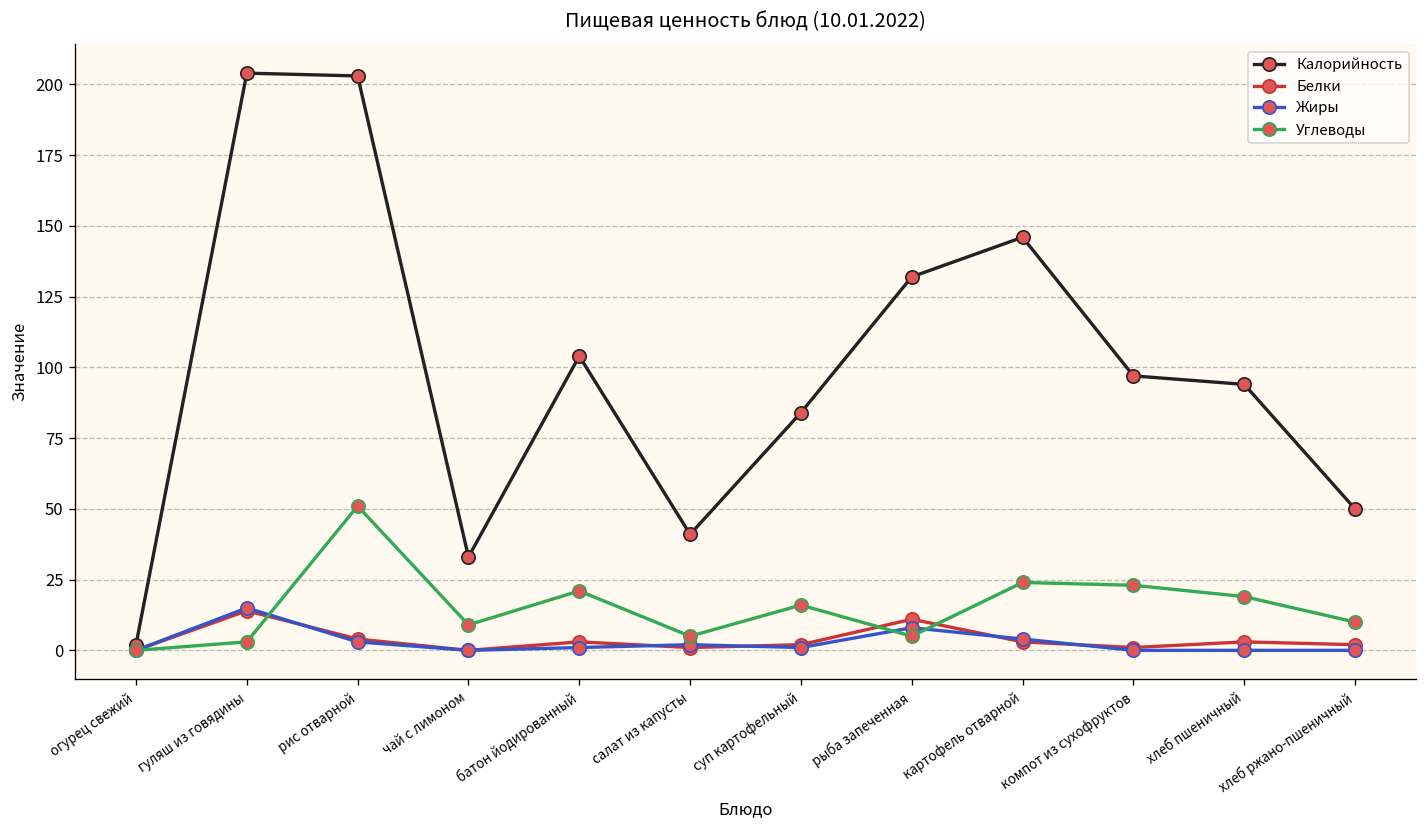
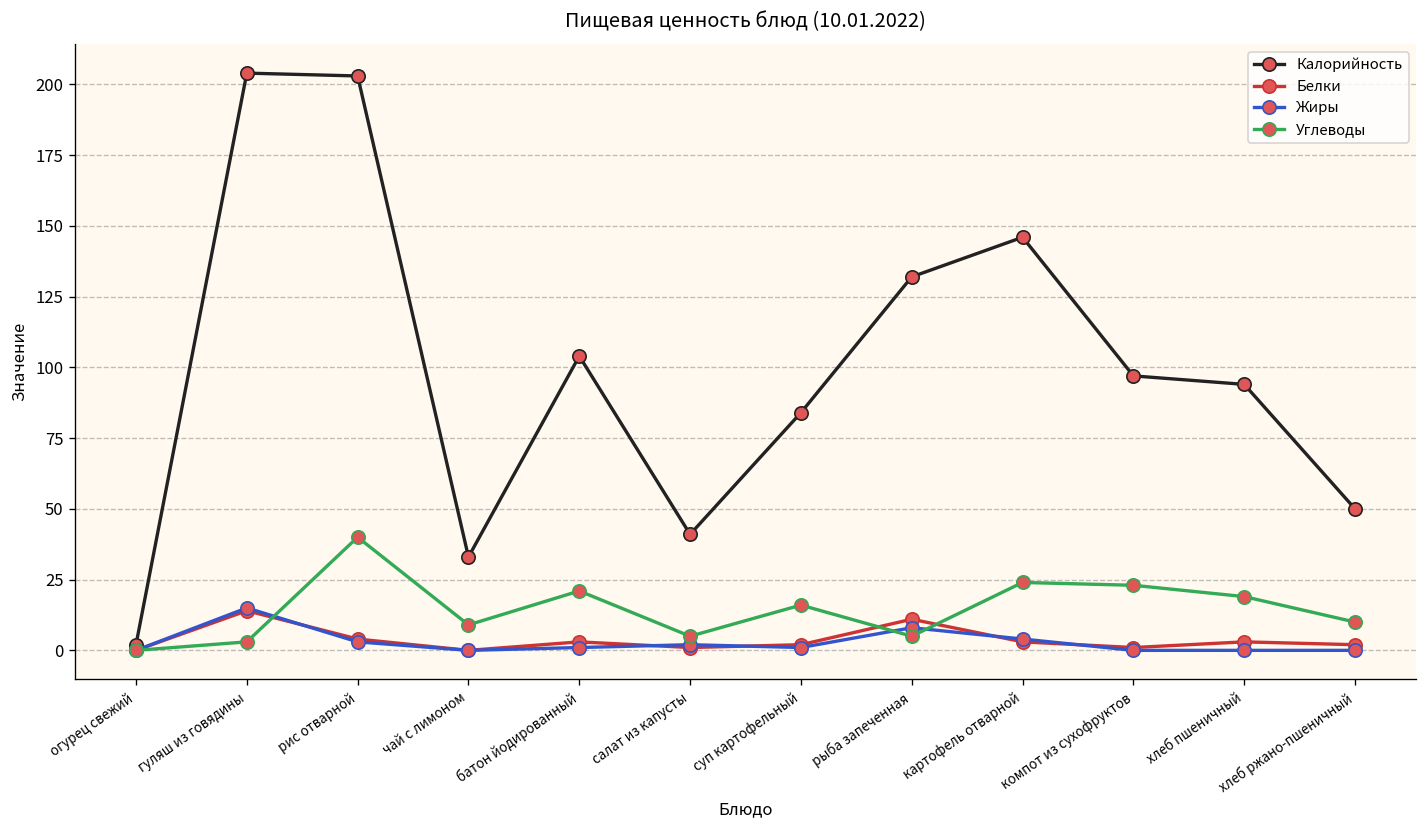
  {
    "Калорийность": {
      "огурец свежий": 2,
      "гуляш из говядины": 204,
      "рис отварной": 203,
      "чай с лимоном": 33,
      "батон йодированный": 104,
      "салат из капусты": 41,
      "суп картофельный": 84,
      "рыба запеченная": 132,
      "картофель отварной": 146,
      "компот из сухофруктов": 97,
      "хлеб пшеничный": 94,
      "хлеб ржано-пшеничный": 50
    },
    "Белки": {
      "батон йодированный": 3,
      "рыба запеченная": 11,
      "хлеб пшеничный": 3,
      "хлеб ржано-пшеничный": 2
    },
    "Жиры": {
      "батон йодированный": 1,
      "рыба запеченная": 8,
      "хлеб пшеничный": 0,
      "хлеб ржано-пшеничный": 0
    },
    "Углеводы": {
      "гуляш из говядины": 3,
-     "рис отварной": 51,
+     "рис отварной": 40,
      "чай с лимоном": 9,
      "батон йодированный": 21,
      "салат из капусты": 5,
      "суп картофельный": 16,
      "рыба запеченная": 5,
      "картофель отварной": 24,
      "компот из сухофруктов": 23,
      "хлеб пшеничный": 19,
      "хлеб ржано-пшеничный": 10
    }
  }
